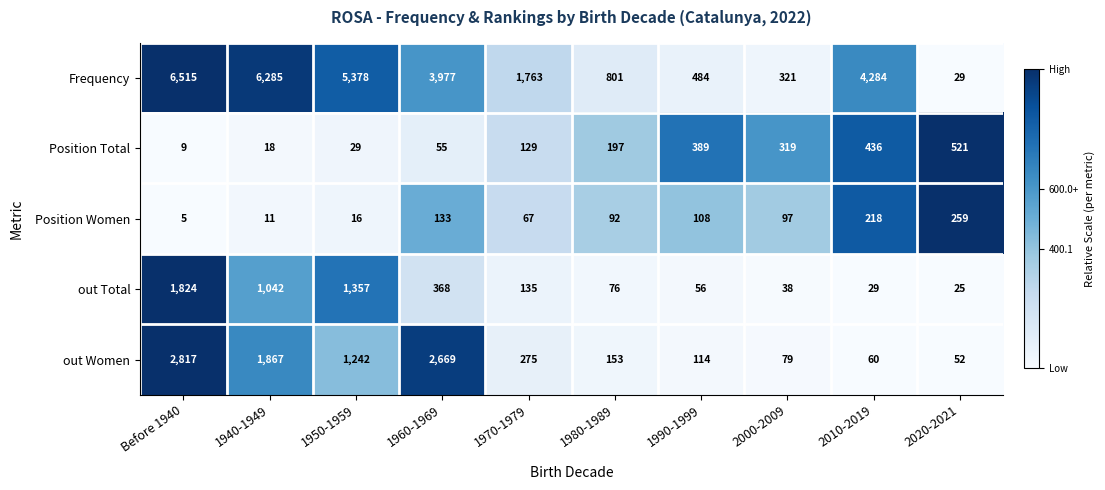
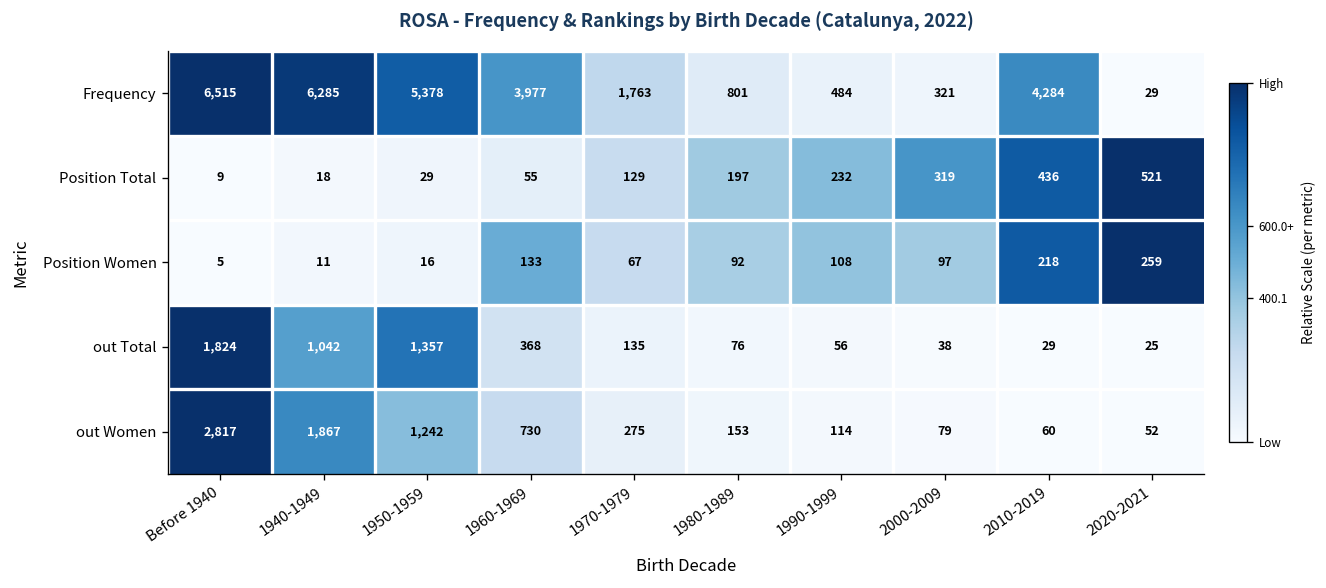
  {
    "Frequency": {
      "Before 1940": "6,515",
      "1940-1949": "6,285",
      "1950-1959": "5,378",
      "1960-1969": "3,977",
      "1970-1979": "1,763",
      "1980-1989": "801",
      "1990-1999": "484",
      "2000-2009": "321",
      "2010-2019": "4,284",
      "2020-2021": "29"
    },
    "Position Total": {
      "Before 1940": "9",
      "1940-1949": "18",
      "1950-1959": "29",
      "1960-1969": "55",
      "1970-1979": "129",
      "1980-1989": "197",
-     "1990-1999": "389",
+     "1990-1999": "232",
      "2000-2009": "319",
      "2010-2019": "436",
      "2020-2021": "521"
    },
    "Position Women": {
      "Before 1940": "5",
      "1940-1949": "11",
      "1950-1959": "16",
      "1960-1969": "133",
      "1970-1979": "67",
      "1980-1989": "92",
      "1990-1999": "108",
      "2000-2009": "97",
      "2010-2019": "218",
      "2020-2021": "259"
    },
    "out Total": {
      "Before 1940": "1,824",
      "1940-1949": "1,042",
      "1950-1959": "1,357",
      "1960-1969": "368",
      "1970-1979": "135",
      "1980-1989": "76",
      "1990-1999": "56",
      "2000-2009": "38",
      "2010-2019": "29",
      "2020-2021": "25"
    },
    "out Women": {
      "Before 1940": "2,817",
      "1940-1949": "1,867",
      "1950-1959": "1,242",
-     "1960-1969": "2,669",
+     "1960-1969": "730",
      "1970-1979": "275",
      "1980-1989": "153",
      "1990-1999": "114",
      "2000-2009": "79",
      "2010-2019": "60",
      "2020-2021": "52"
    }
  }
